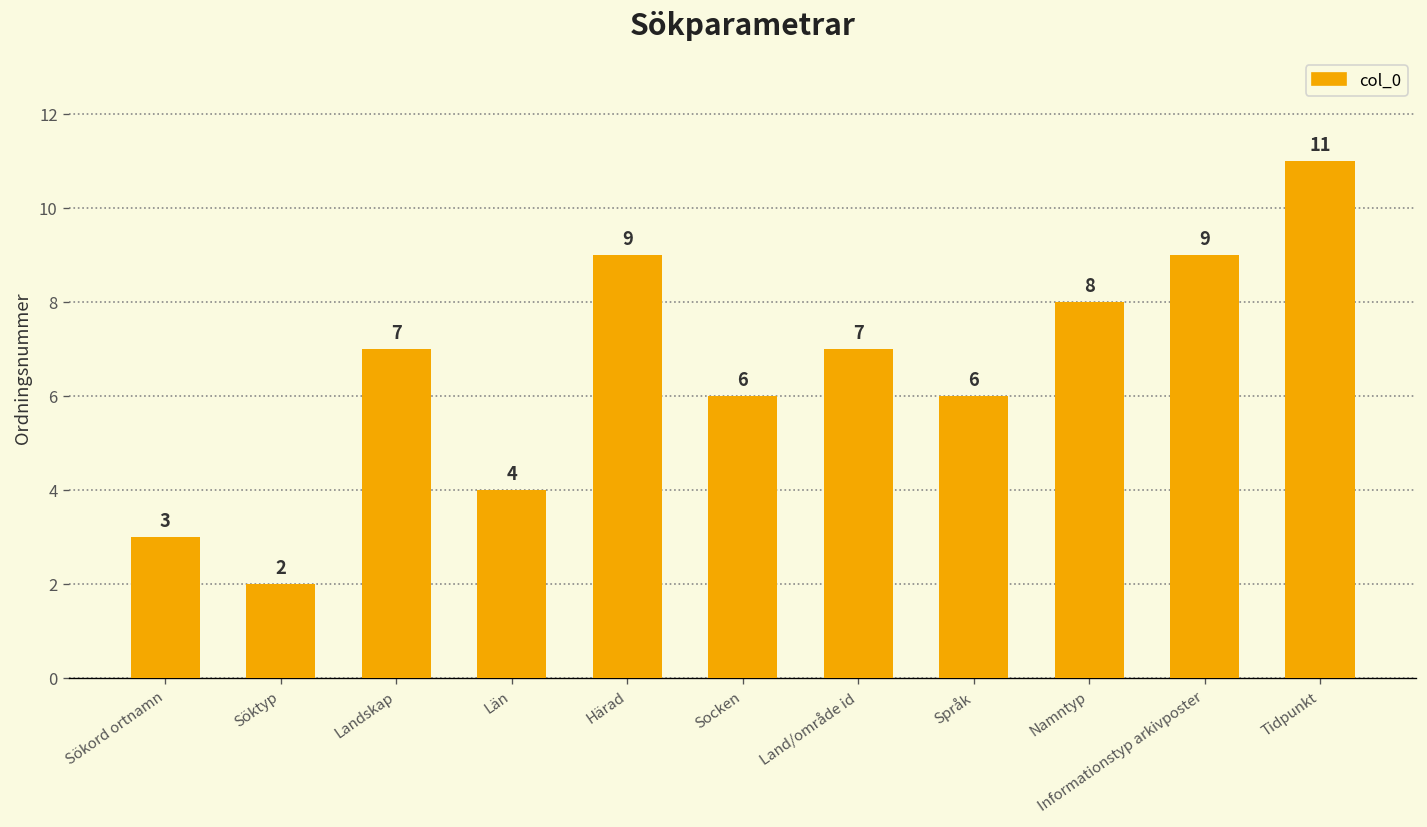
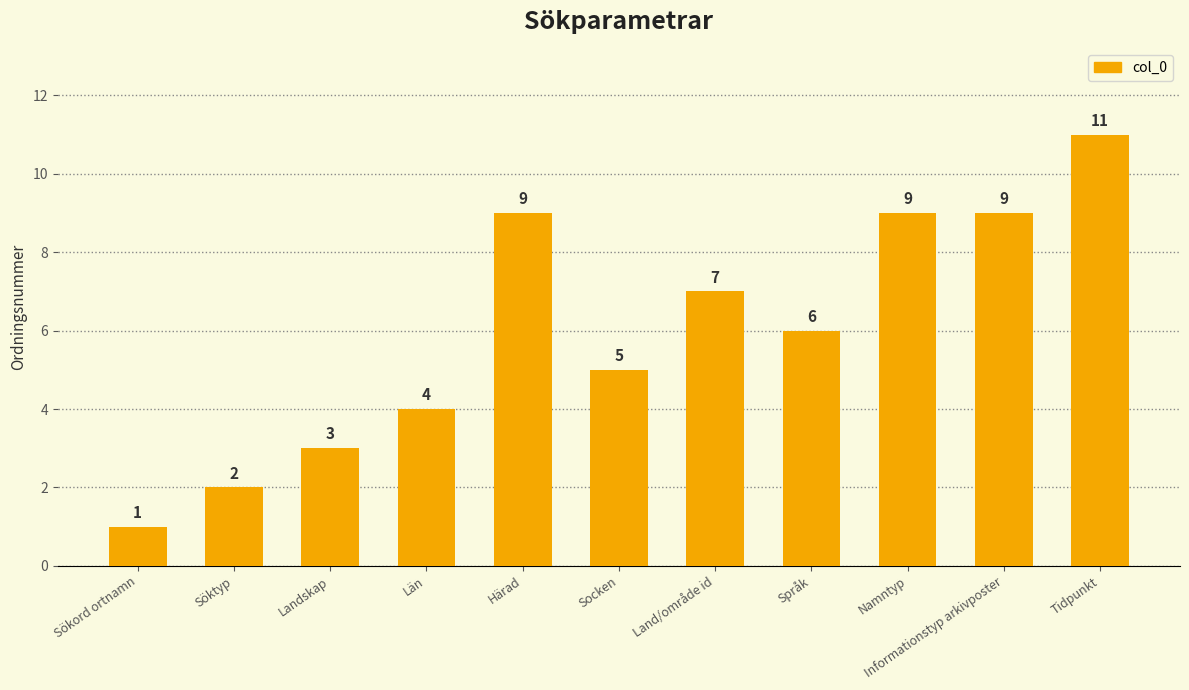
  {
-   "Sökord ortnamn": 3,
+   "Sökord ortnamn": 1,
    "Söktyp": 2,
-   "Landskap": 7,
+   "Landskap": 3,
    "Län": 4,
    "Härad": 9,
-   "Socken": 6,
+   "Socken": 5,
    "Land/område id": 7,
    "Språk": 6,
-   "Namntyp": 8,
+   "Namntyp": 9,
    "Informationstyp arkivposter": 9,
    "Tidpunkt": 11
  }
